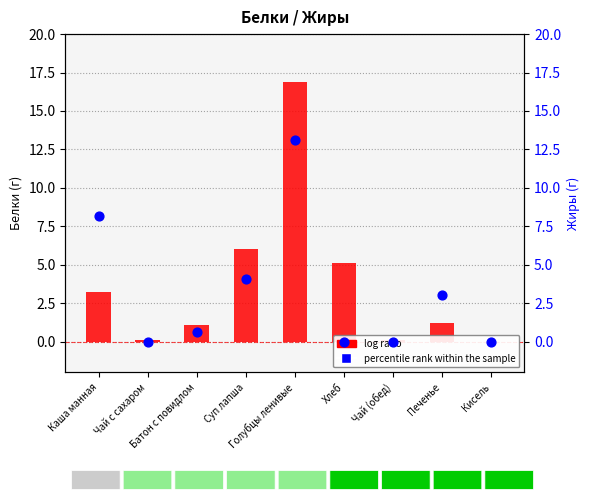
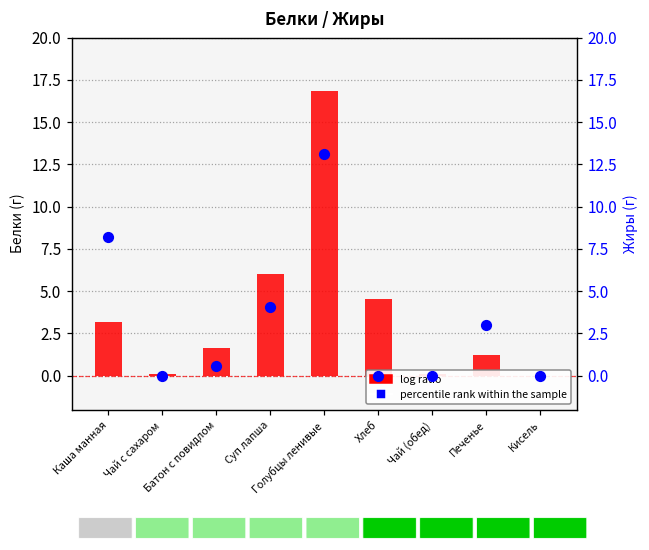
  {
    "log ratio": {
      "Каша манная": 3.2,
-     "Батон с повидлом": 1.1,
+     "Батон с повидлом": 1.6,
      "Суп лапша": 6.0,
      "Голубцы ленивые": 16.9,
-     "Хлеб": 5.1,
+     "Хлеб": 4.6,
      "Печенье": 1.2
    }
  }
